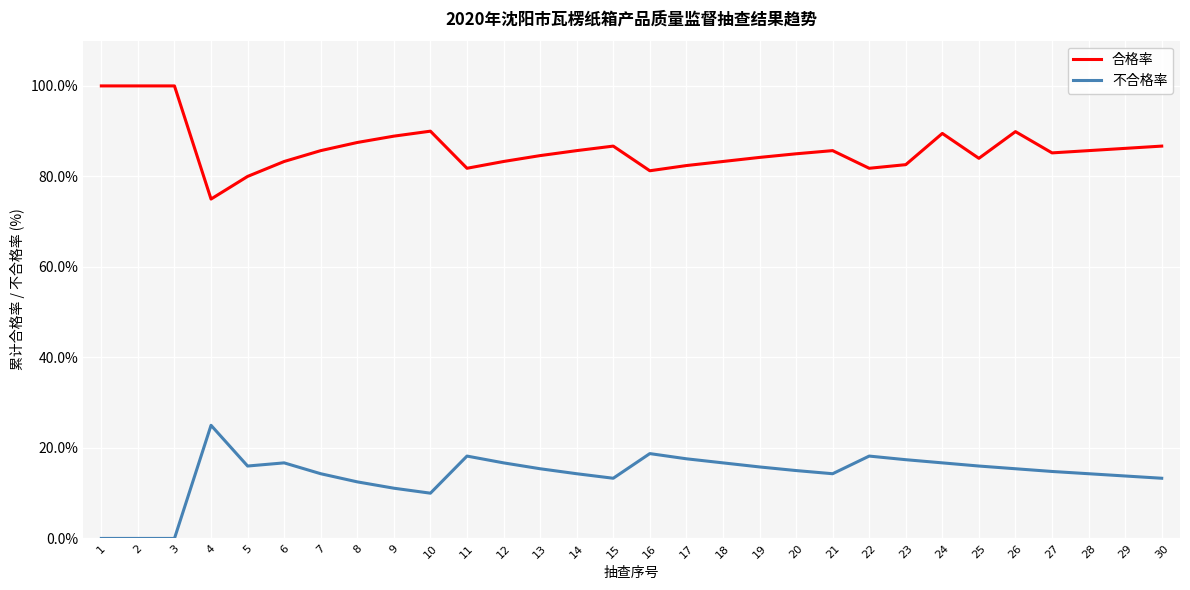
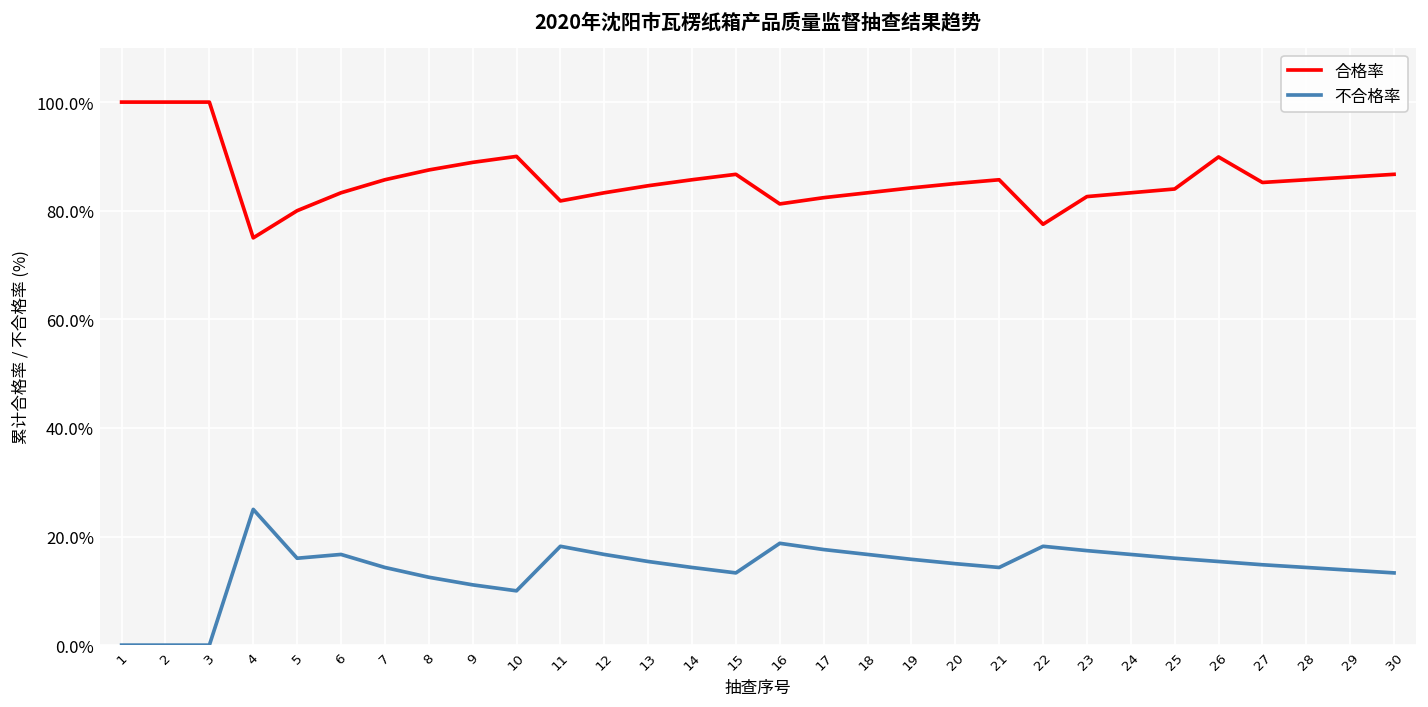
  {
    "合格率": {
      "1": "100%",
      "2": "100%",
      "3": "100%",
      "4": "75%",
      "5": "80%",
      "6": "83%",
      "7": "86%",
      "8": "88%",
      "9": "89%",
      "10": "90%",
      "11": "82%",
      "12": "83%",
      "13": "85%",
      "14": "86%",
      "15": "87%",
      "16": "81%",
      "17": "82%",
      "18": "83%",
      "19": "84%",
      "20": "85%",
      "21": "86%",
-     "22": "82%",
+     "22": "78%",
      "23": "83%",
-     "24": "90%",
+     "24": "83%",
      "25": "84%",
      "26": "90%",
      "27": "85%",
      "28": "86%",
      "29": "86%",
      "30": "87%"
    },
    "不合格率": {
      "1": "0%",
      "2": "0%",
      "3": "0%",
      "4": "25%",
      "5": "16%",
      "6": "17%",
      "7": "14%",
      "8": "13%",
      "9": "11%",
      "10": "10%",
      "11": "18%",
      "12": "17%",
      "13": "15%",
      "14": "14%",
      "15": "13%",
      "16": "19%",
      "17": "18%",
      "18": "17%",
      "19": "16%",
      "20": "15%",
      "21": "14%",
      "22": "18%",
      "23": "17%",
      "24": "17%",
      "25": "16%",
      "26": "15%",
      "27": "15%",
      "28": "14%",
      "29": "14%",
      "30": "13%"
    }
  }
